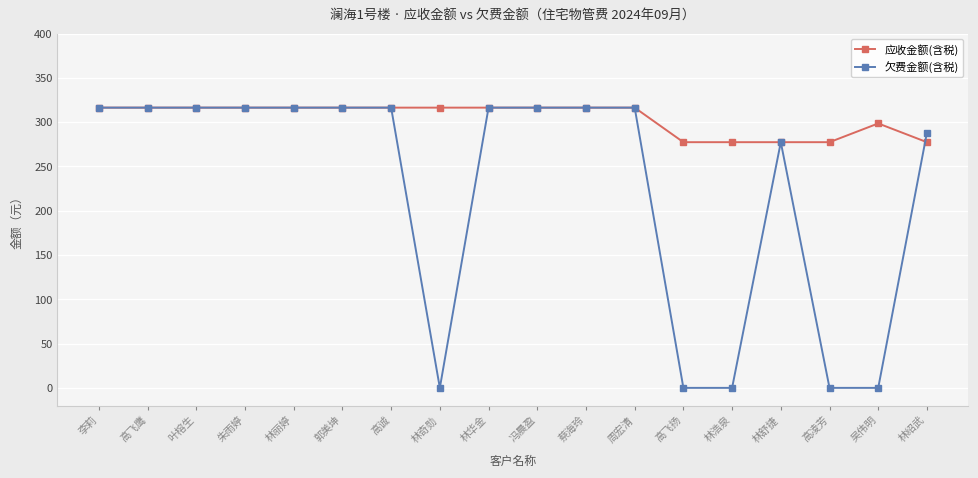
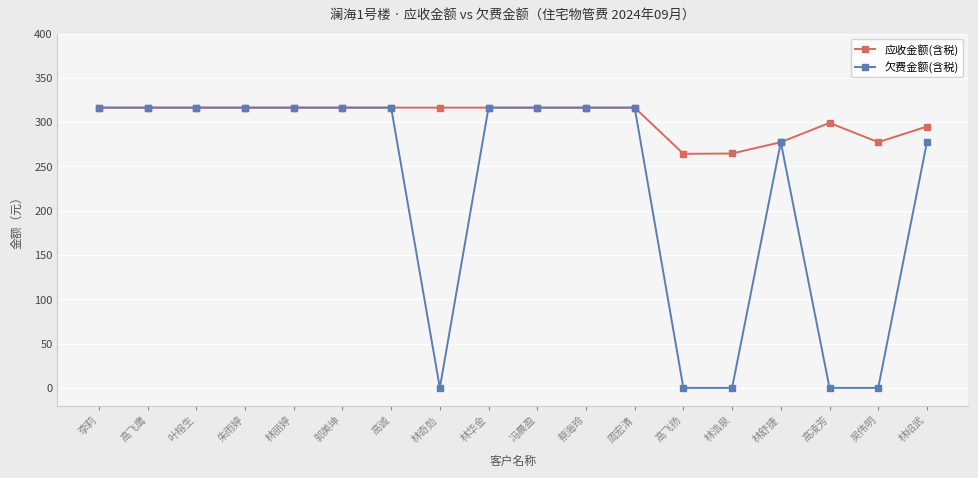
  {
    "应收金额(含税)": {
      "林奇勋": 320,
-     "高飞扬": 280,
-     "林浩泉": 280,
-     "高凌芳": 280,
-     "吴伟明": 300,
-     "林绍武": 280
+     "高飞扬": 260,
+     "林浩泉": 260,
+     "高凌芳": 300,
+     "吴伟明": 280,
+     "林绍武": 300
    },
    "欠费金额(含税)": {
      "林奇勋": 0,
      "高飞扬": 0,
      "林浩泉": 0,
      "高凌芳": 0,
      "吴伟明": 0,
-     "林绍武": 290
+     "林绍武": 280
    }
  }
